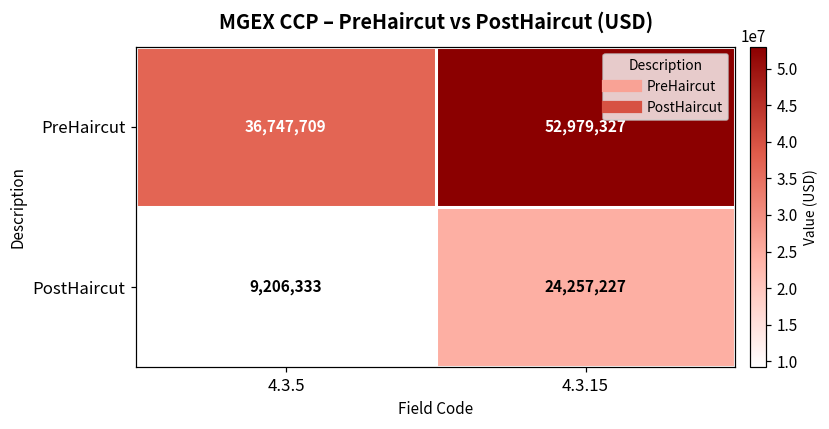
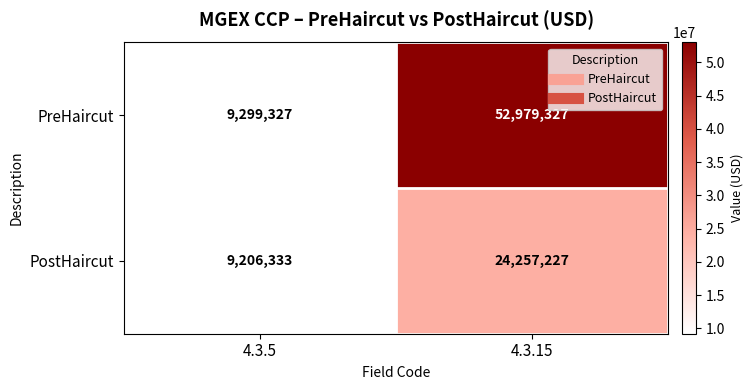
  {
    "PreHaircut": {
-     "4.3.5": "36,747,709"
+     "4.3.5": "9,299,327"
    },
    "PostHaircut": {
      "4.3.5": "9,206,333",
      "4.3.15": "24,257,227"
    }
  }
